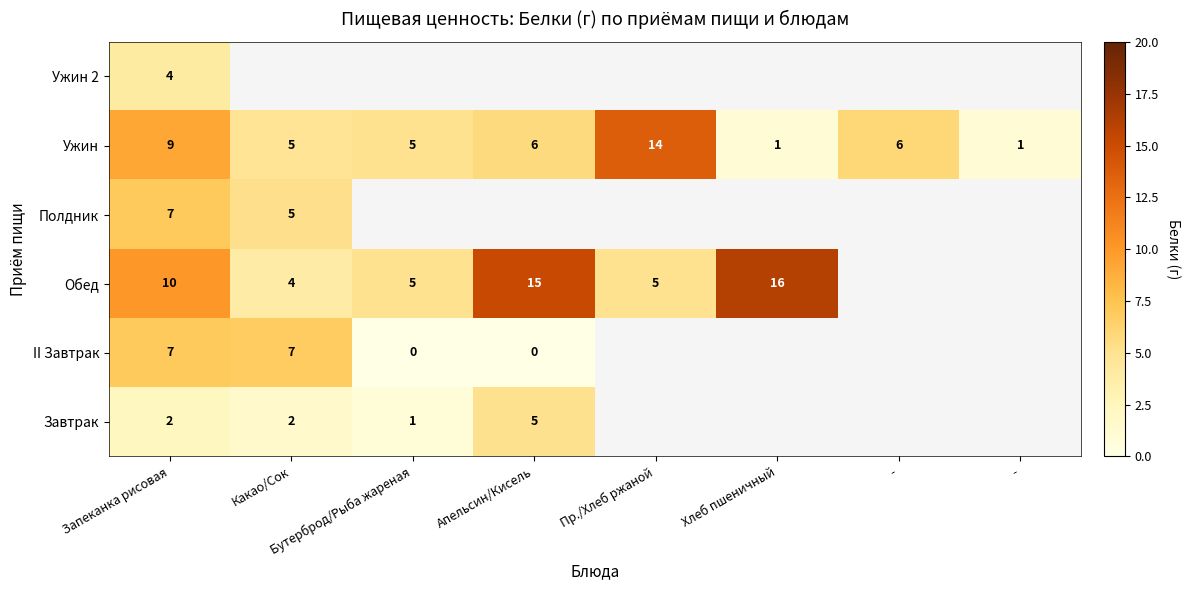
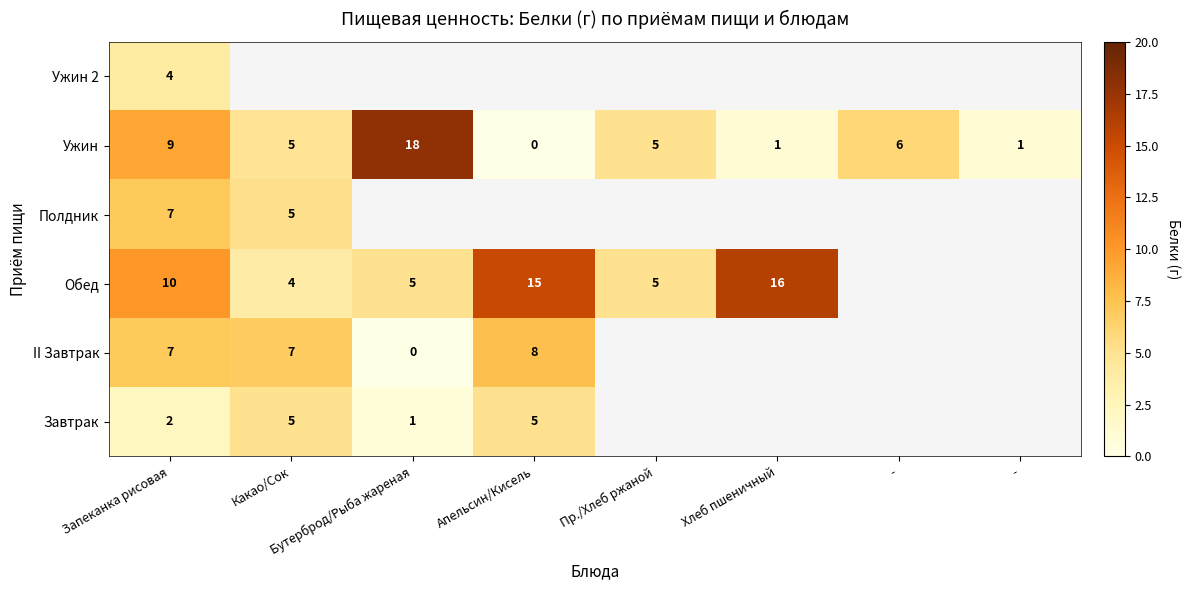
  {
    "Ужин 2": {
      "Запеканка рисовая": 4
    },
    "Ужин": {
      "Запеканка рисовая": 9,
      "Какао/Сок": 5,
-     "Бутерброд/Рыба жареная": 5,
-     "Апельсин/Кисель": 6,
-     "Пр./Хлеб ржаной": 14,
+     "Бутерброд/Рыба жареная": 18,
+     "Апельсин/Кисель": 0,
+     "Пр./Хлеб ржаной": 5,
      "Хлеб пшеничный": 1
    },
    "Полдник": {
      "Запеканка рисовая": 7,
      "Какао/Сок": 5
    },
    "Обед": {
      "Запеканка рисовая": 10,
      "Какао/Сок": 4,
      "Бутерброд/Рыба жареная": 5,
      "Апельсин/Кисель": 15,
      "Пр./Хлеб ржаной": 5,
      "Хлеб пшеничный": 16
    },
    "II Завтрак": {
      "Запеканка рисовая": 7,
      "Какао/Сок": 7,
      "Бутерброд/Рыба жареная": 0,
-     "Апельсин/Кисель": 0
+     "Апельсин/Кисель": 8
    },
    "Завтрак": {
      "Запеканка рисовая": 2,
-     "Какао/Сок": 2,
+     "Какао/Сок": 5,
      "Бутерброд/Рыба жареная": 1,
      "Апельсин/Кисель": 5
    }
  }
